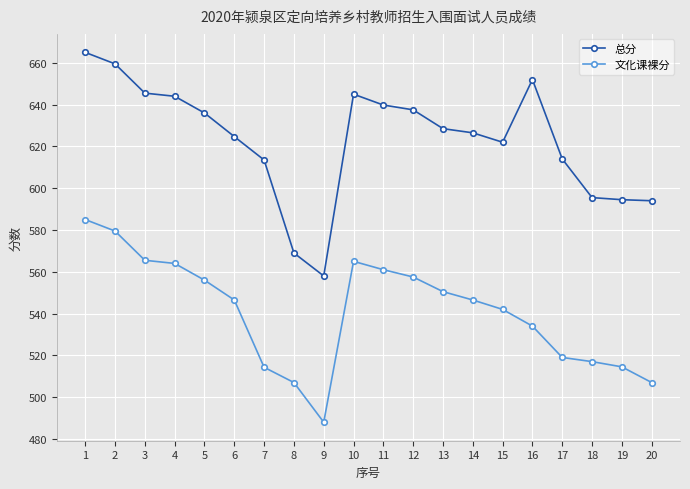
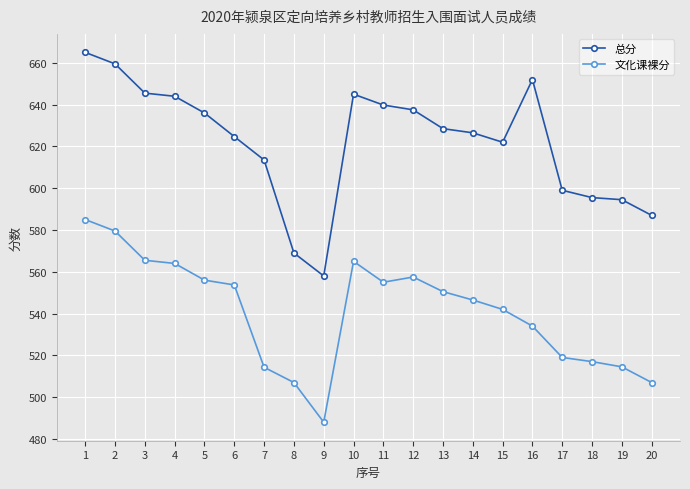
  {
    "总分": {
      "1": 665,
      "2": 660,
      "3": 646,
      "4": 644,
      "5": 636,
      "6": 625,
      "7": 614,
      "8": 569,
      "9": 558,
      "10": 645,
      "11": 640,
      "12": 638,
      "13": 629,
      "14": 627,
      "15": 622,
      "16": 652,
-     "17": 614,
+     "17": 599,
      "18": 596,
      "19": 595,
-     "20": 594
+     "20": 587
    },
    "文化课裸分": {
      "1": 585,
      "2": 580,
      "3": 566,
      "4": 564,
      "5": 556,
-     "6": 547,
+     "6": 554,
      "7": 514,
      "8": 507,
      "9": 488,
      "10": 565,
-     "11": 561,
+     "11": 555,
      "12": 558,
      "13": 551,
      "14": 547,
      "15": 542,
      "16": 534,
      "17": 519,
      "18": 517,
      "19": 515,
      "20": 507
    }
  }
